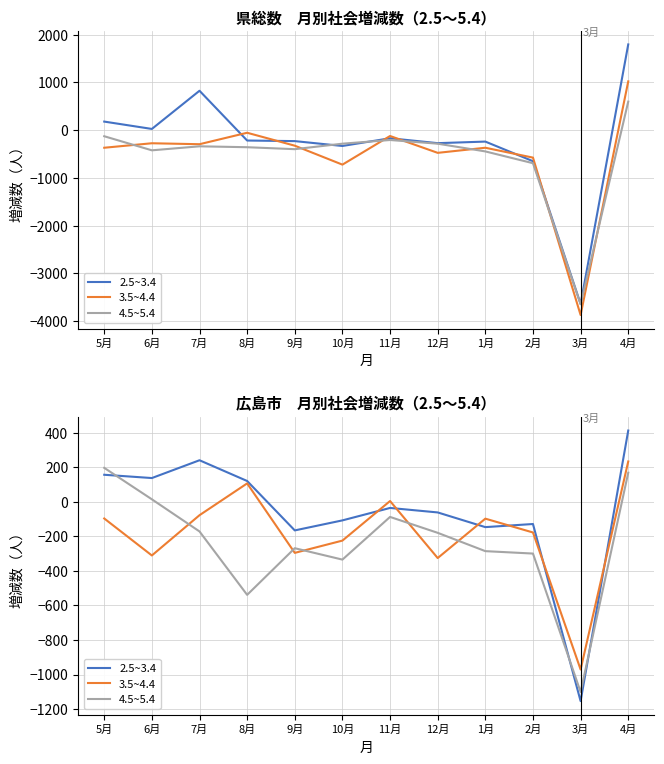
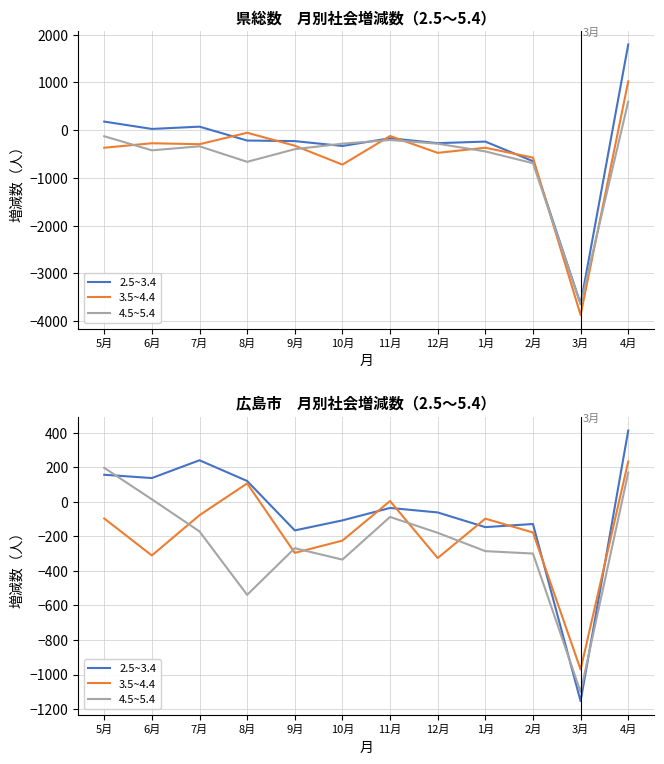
  {
    "県総数 月別社会増減数（2.5～5.4）": {
      "2.5~3.4": {
        "5月": 200,
        "6月": 0,
-       "7月": 800,
+       "7月": 100,
        "8月": -200,
        "9月": -200,
        "1月": -200,
        "4月": 1800
      },
      "3.5~4.4": {
        "5月": -400,
        "6月": -300,
        "8月": -100,
        "9月": -300,
        "10月": -700,
        "12月": -500,
        "1月": -400,
        "2月": -600,
        "3月": -3900,
        "4月": 1000
      },
      "4.5~5.4": {
        "5月": -100,
        "6月": -400,
-       "8月": -400,
+       "8月": -700,
        "9月": -400,
        "1月": -400,
        "4月": 600
      }
    },
    "広島市 月別社会増減数（2.5～5.4）": {
      "2.5~3.4": {
        "5月": 160,
        "6月": 140,
        "7月": 240,
        "9月": -170,
        "10月": -110,
        "11月": -40,
        "12月": -60,
        "1月": -150,
        "2月": -130,
        "3月": -1150,
        "4月": 410
      },
      "3.5~4.4": {
        "5月": -100,
        "6月": -310,
        "7月": -80,
        "9月": -300,
        "10月": -230,
        "11月": 0,
        "12月": -330,
        "1月": -100,
        "2月": -180,
        "3月": -970,
        "4月": 230
      },
      "4.5~5.4": {
        "5月": 200,
        "6月": 10,
        "7月": -170,
        "8月": -540,
        "9月": -270,
        "10月": -340,
        "11月": -90,
        "12月": -180,
        "1月": -290,
        "2月": -300,
        "3月": -1100,
        "4月": 170
      }
    }
  }
